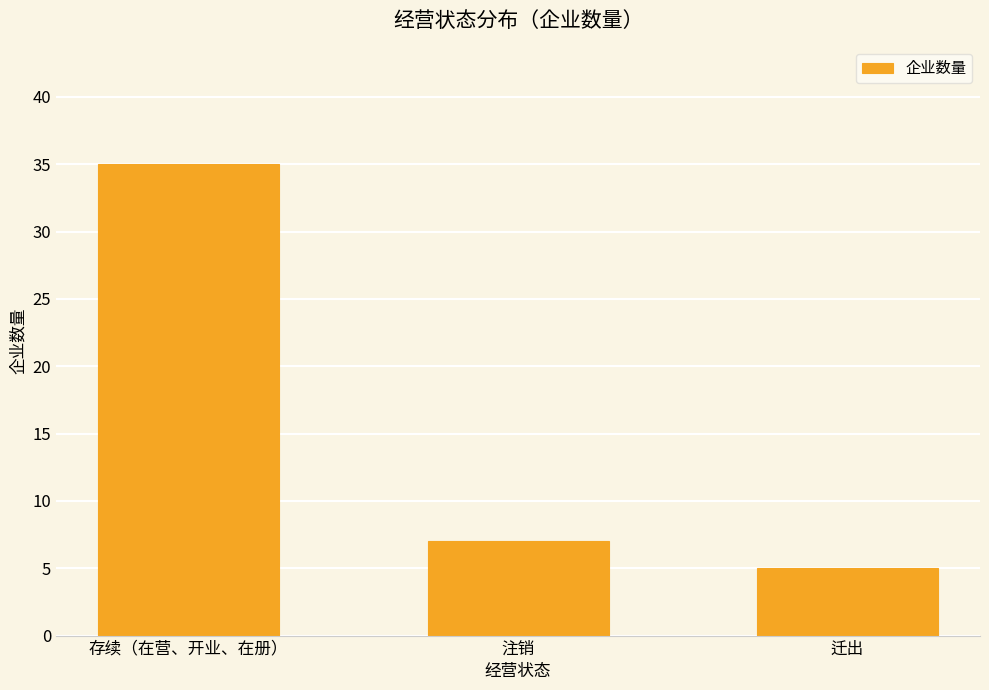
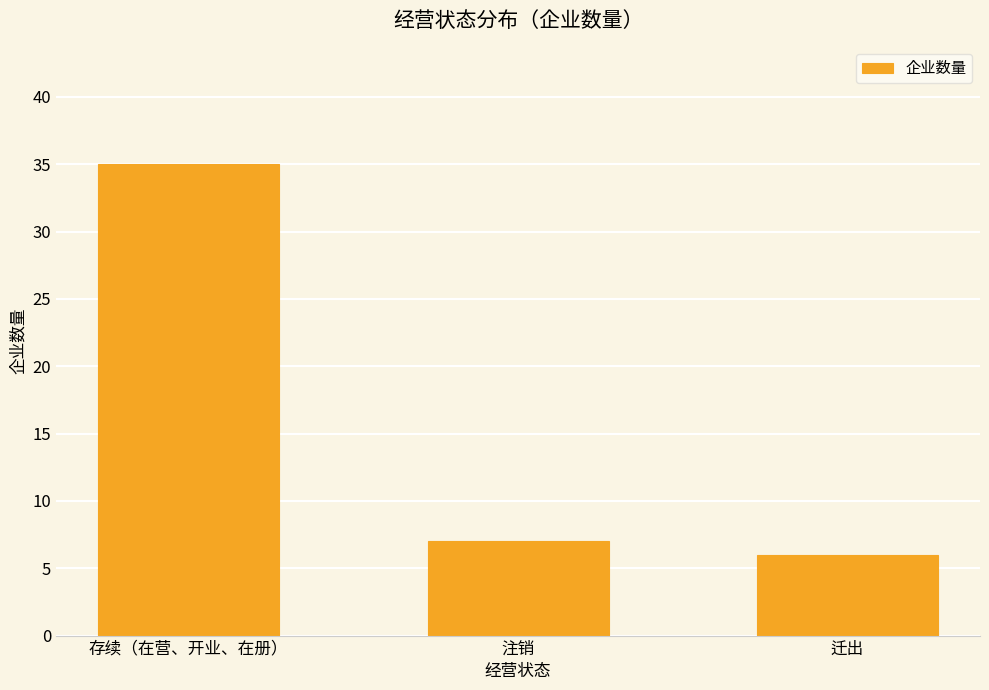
  {
    "存续（在营、开业、在册）": 35,
    "注销": 7,
-   "迁出": 5
+   "迁出": 6
  }
